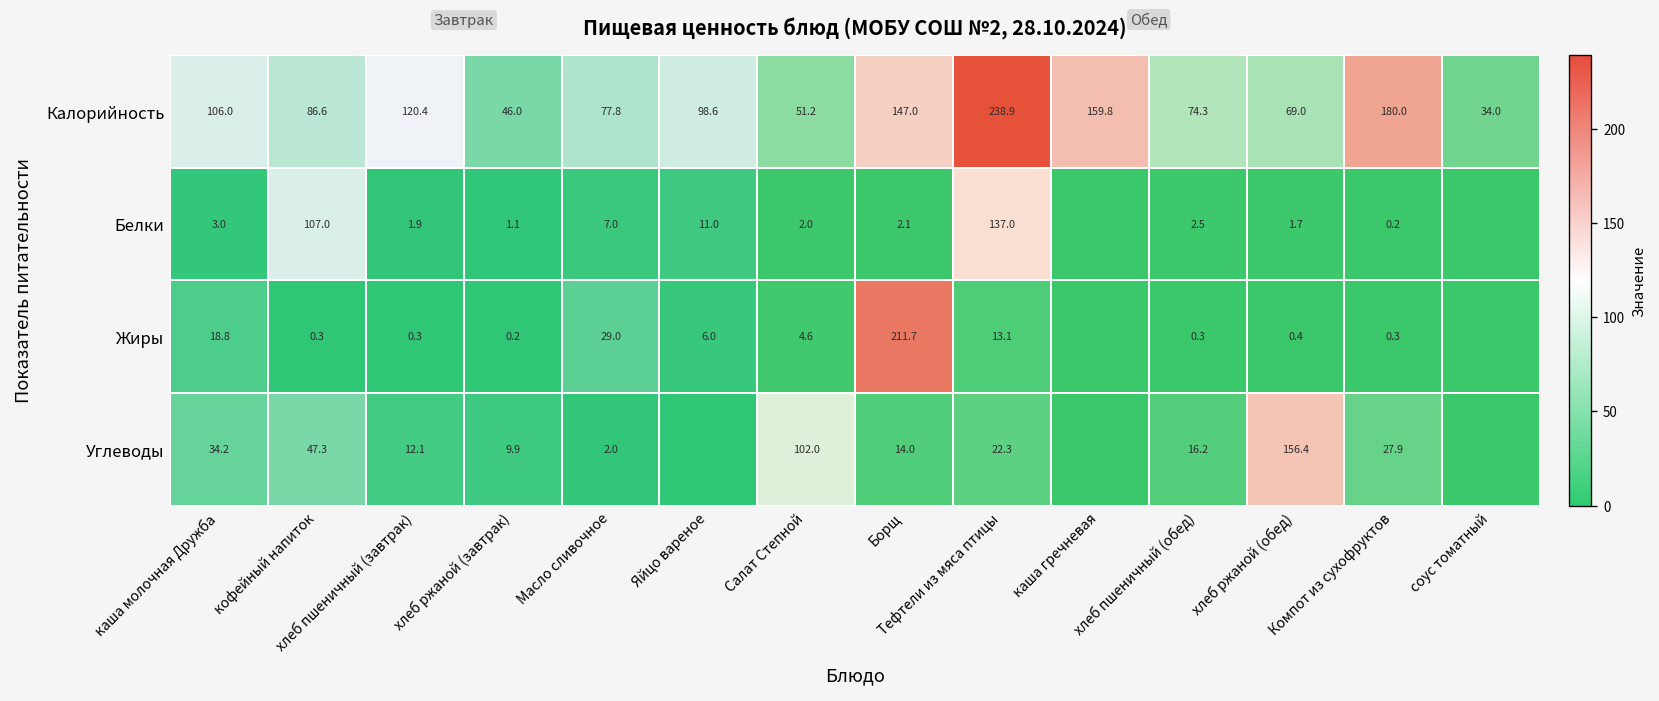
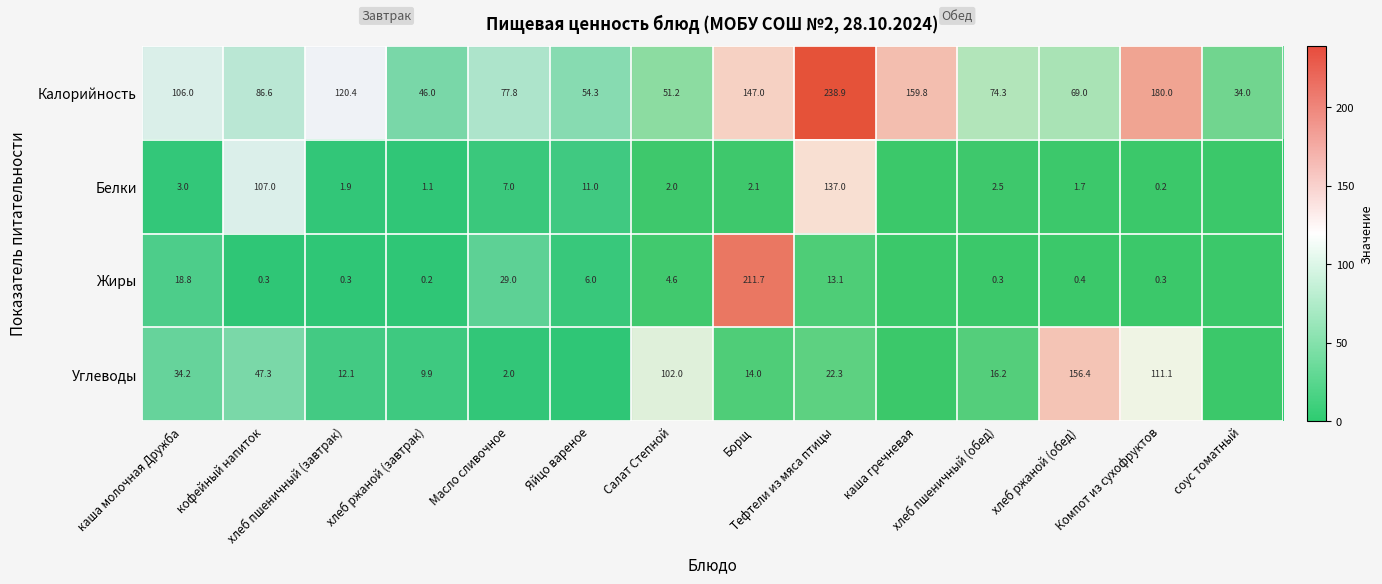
  {
    "Калорийность": {
      "каша молочная Дружба": 106.0,
      "кофейный напиток": 86.6,
      "хлеб пшеничный (завтрак)": 120.4,
      "хлеб ржаной (завтрак)": 46.0,
      "Масло сливочное": 77.8,
-     "Яйцо вареное": 98.6,
+     "Яйцо вареное": 54.3,
      "Салат Степной": 51.2,
      "Борщ": 147.0,
      "Тефтели из мяса птицы": 238.9,
      "каша гречневая": 159.8,
      "хлеб пшеничный (обед)": 74.3,
      "хлеб ржаной (обед)": 69.0,
      "Компот из сухофруктов": 180.0,
      "соус томатный": 34.0
    },
    "Белки": {
      "каша молочная Дружба": 3.0,
      "кофейный напиток": 107.0,
      "хлеб пшеничный (завтрак)": 1.9,
      "хлеб ржаной (завтрак)": 1.1,
      "Масло сливочное": 7.0,
      "Яйцо вареное": 11.0,
      "Салат Степной": 2.0,
      "Борщ": 2.1,
      "Тефтели из мяса птицы": 137.0,
      "хлеб пшеничный (обед)": 2.5,
      "хлеб ржаной (обед)": 1.7,
      "Компот из сухофруктов": 0.2
    },
    "Жиры": {
      "каша молочная Дружба": 18.8,
      "кофейный напиток": 0.3,
      "хлеб пшеничный (завтрак)": 0.3,
      "хлеб ржаной (завтрак)": 0.2,
      "Масло сливочное": 29.0,
      "Яйцо вареное": 6.0,
      "Салат Степной": 4.6,
      "Борщ": 211.7,
      "Тефтели из мяса птицы": 13.1,
      "хлеб пшеничный (обед)": 0.3,
      "хлеб ржаной (обед)": 0.4,
      "Компот из сухофруктов": 0.3
    },
    "Углеводы": {
      "каша молочная Дружба": 34.2,
      "кофейный напиток": 47.3,
      "хлеб пшеничный (завтрак)": 12.1,
      "хлеб ржаной (завтрак)": 9.9,
      "Масло сливочное": 2.0,
      "Салат Степной": 102.0,
      "Борщ": 14.0,
      "Тефтели из мяса птицы": 22.3,
      "хлеб пшеничный (обед)": 16.2,
      "хлеб ржаной (обед)": 156.4,
-     "Компот из сухофруктов": 27.9
+     "Компот из сухофруктов": 111.1
    }
  }
